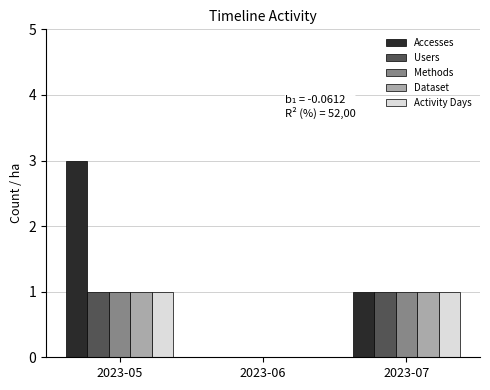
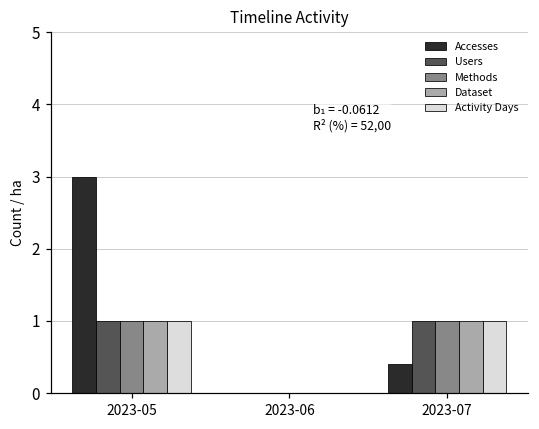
  {
    "Accesses": {
      "2023-05": 3.0,
      "2023-06": 0.0,
-     "2023-07": 1.0
+     "2023-07": 0.4
    },
    "Users": {
      "2023-05": 1.0,
      "2023-06": 0.0,
      "2023-07": 1.0
    },
    "Activity Days": {
      "2023-05": 1.0,
      "2023-06": 0.0,
      "2023-07": 1.0
    }
  }
